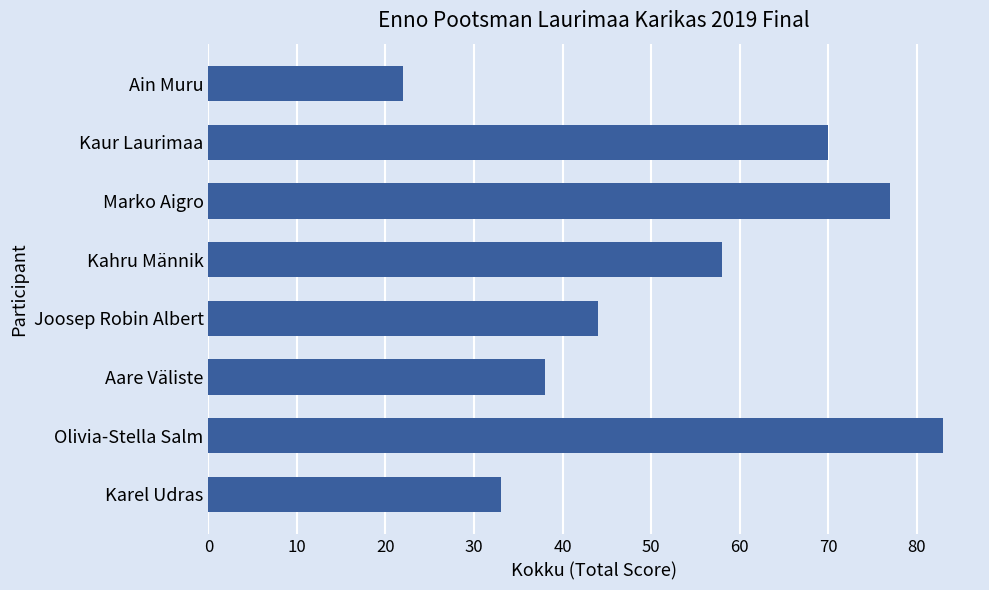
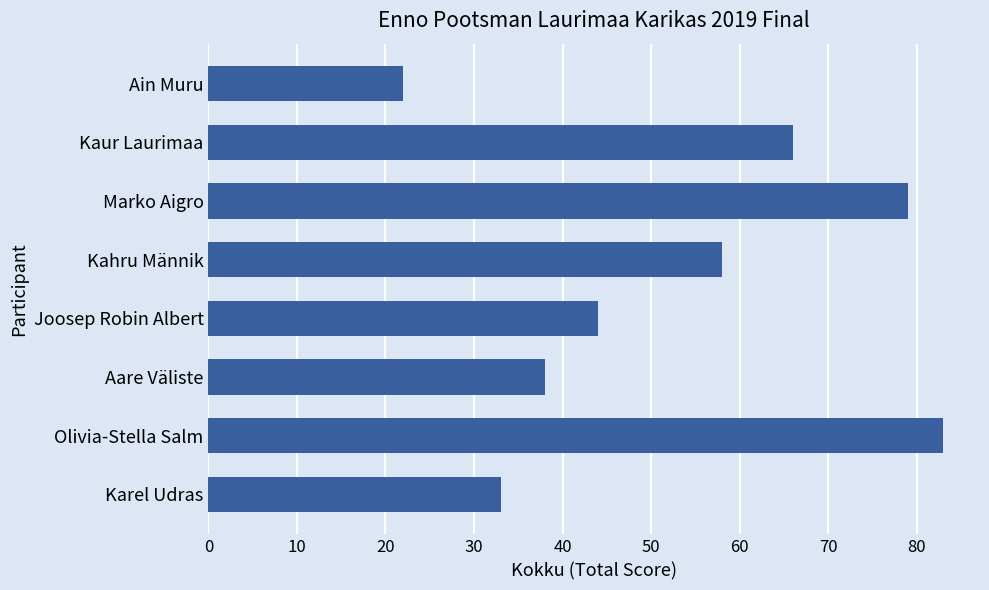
  {
    "Ain Muru": 22,
-   "Kaur Laurimaa": 70,
-   "Marko Aigro": 77,
+   "Kaur Laurimaa": 66,
+   "Marko Aigro": 79,
    "Kahru Männik": 58,
    "Joosep Robin Albert": 44,
    "Aare Väliste": 38,
    "Olivia-Stella Salm": 83,
    "Karel Udras": 33
  }
